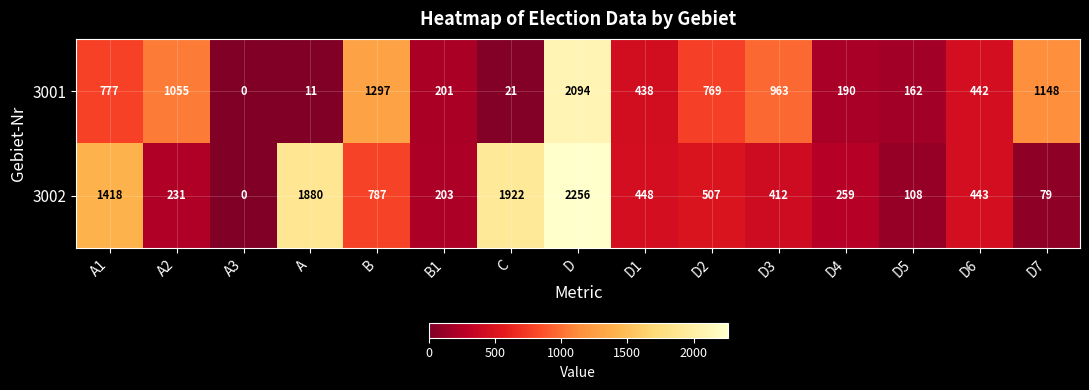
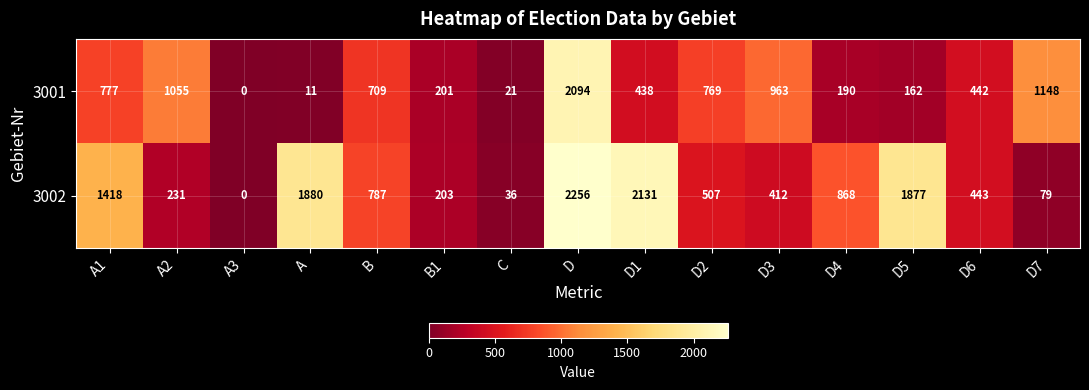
  {
    "3001": {
      "A1": 777,
      "A2": 1055,
      "A3": 0,
      "A": 11,
-     "B": 1297,
+     "B": 709,
      "B1": 201,
      "C": 21,
      "D": 2094,
      "D1": 438,
      "D2": 769,
      "D3": 963,
      "D4": 190,
      "D5": 162,
      "D6": 442,
      "D7": 1148
    },
    "3002": {
      "A1": 1418,
      "A2": 231,
      "A3": 0,
      "A": 1880,
      "B": 787,
      "B1": 203,
-     "C": 1922,
+     "C": 36,
      "D": 2256,
-     "D1": 448,
+     "D1": 2131,
      "D2": 507,
      "D3": 412,
-     "D4": 259,
-     "D5": 108,
+     "D4": 868,
+     "D5": 1877,
      "D6": 443,
      "D7": 79
    }
  }
